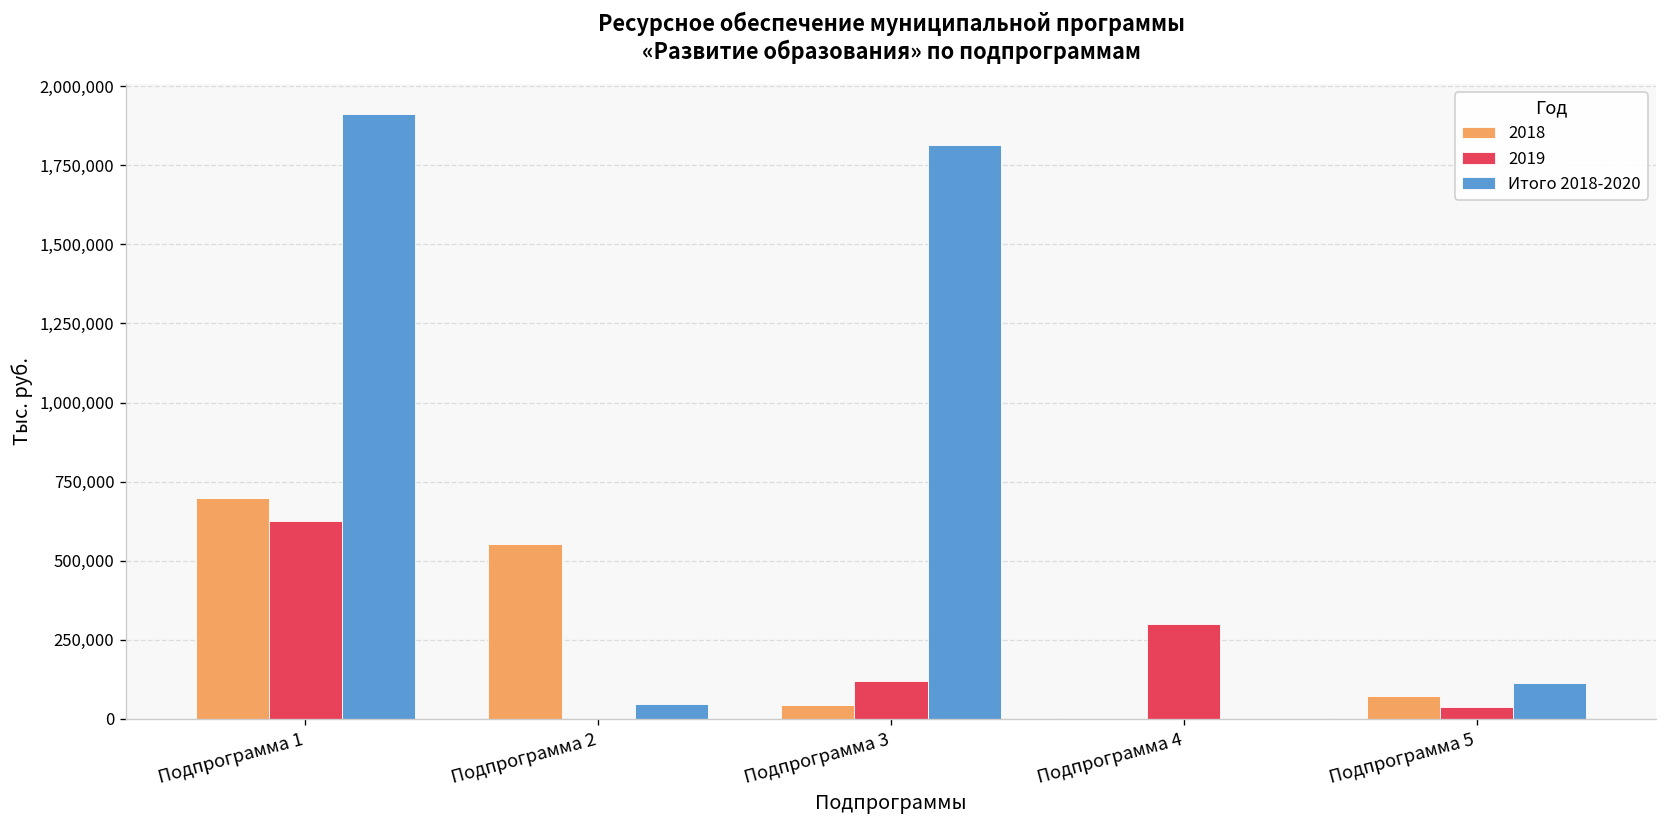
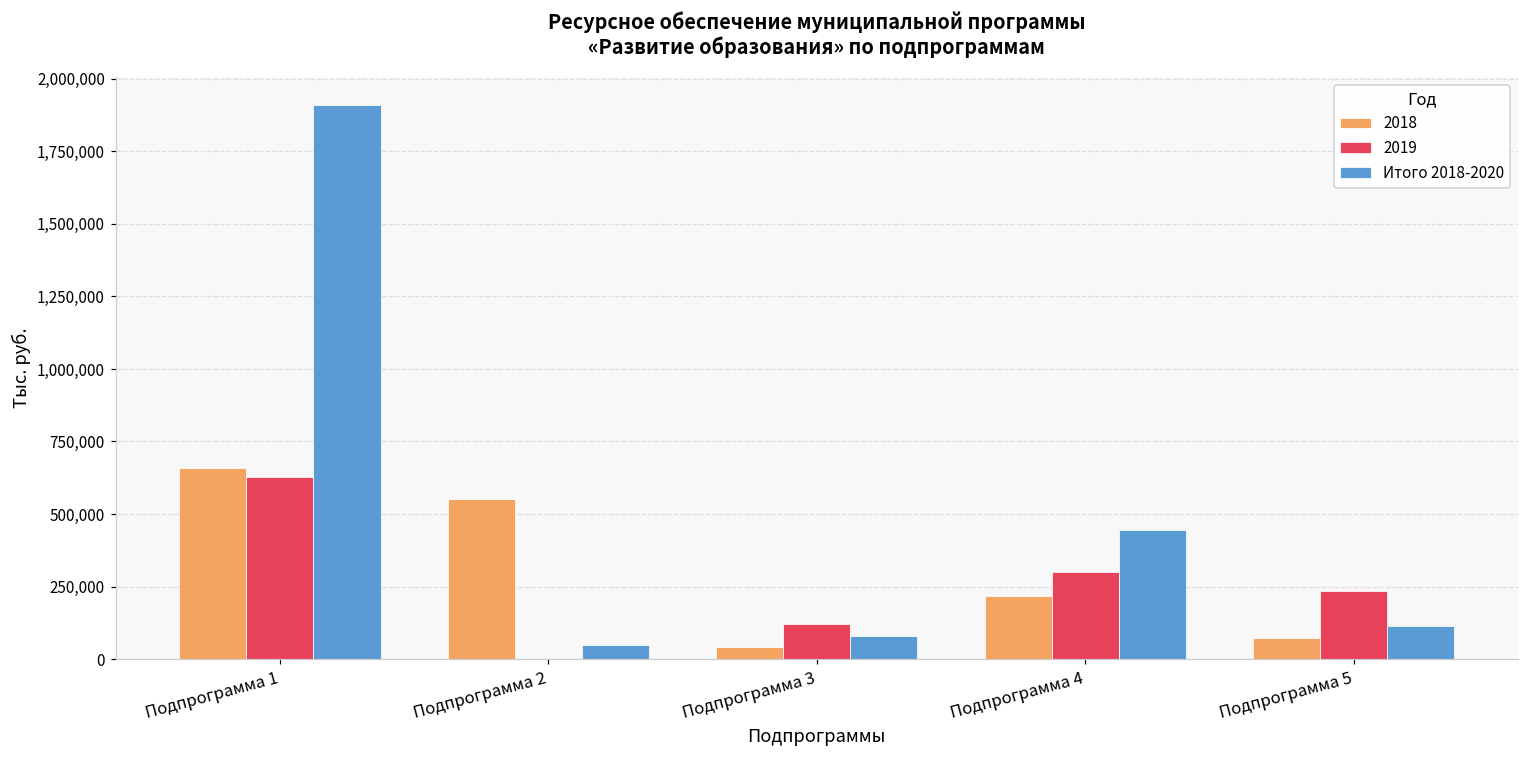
  {
    "2018": {
-     "Подпрограмма 1": "700,000",
+     "Подпрограмма 1": "660,000",
      "Подпрограмма 2": "550,000",
      "Подпрограмма 3": "40,000",
-     "Подпрограмма 4": "0",
+     "Подпрограмма 4": "220,000",
      "Подпрограмма 5": "70,000"
    },
    "2019": {
      "Подпрограмма 1": "630,000",
      "Подпрограмма 3": "120,000",
      "Подпрограмма 4": "300,000",
-     "Подпрограмма 5": "40,000"
+     "Подпрограмма 5": "230,000"
    },
    "Итого 2018-2020": {
      "Подпрограмма 1": "1,910,000",
      "Подпрограмма 2": "50,000",
-     "Подпрограмма 3": "1,810,000",
-     "Подпрограмма 4": "0",
+     "Подпрограмма 3": "80,000",
+     "Подпрограмма 4": "440,000",
      "Подпрограмма 5": "110,000"
    }
  }
